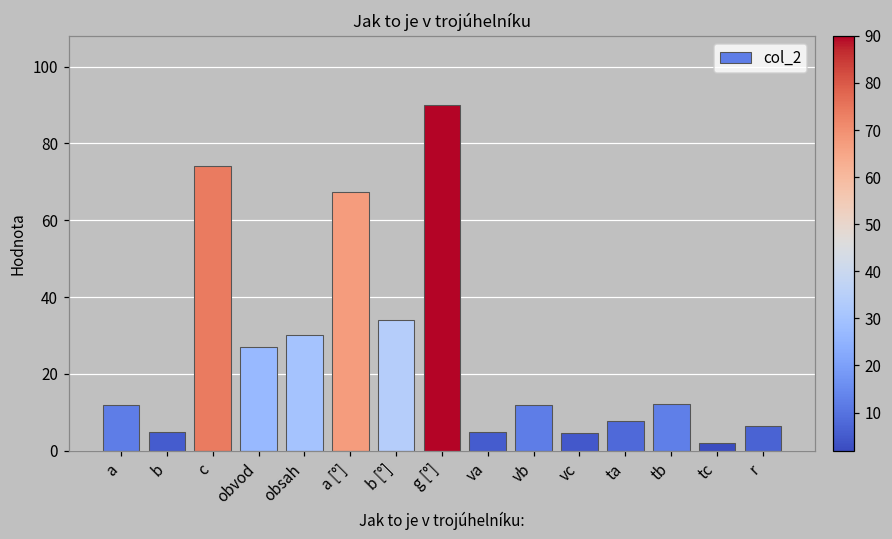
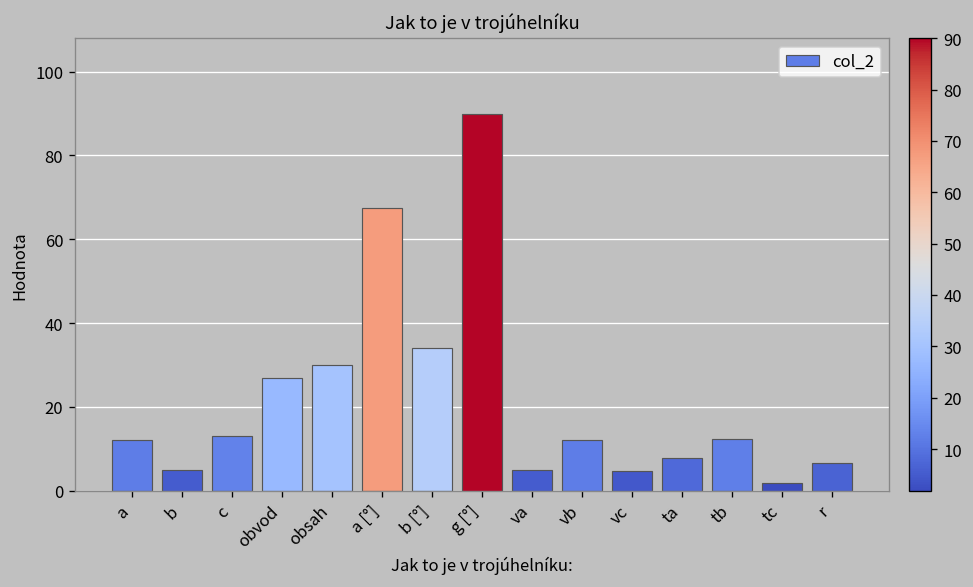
  {
    "a": 12,
    "b": 5,
-   "c": 74,
+   "c": 13,
    "obvod": 27,
    "obsah": 30,
    "a [°]": 67,
    "b [°]": 34,
    "g [°]": 90,
    "va": 5,
    "vb": 12,
    "vc": 5,
    "ta": 8,
    "tb": 12,
    "tc": 2,
    "r": 7
  }
